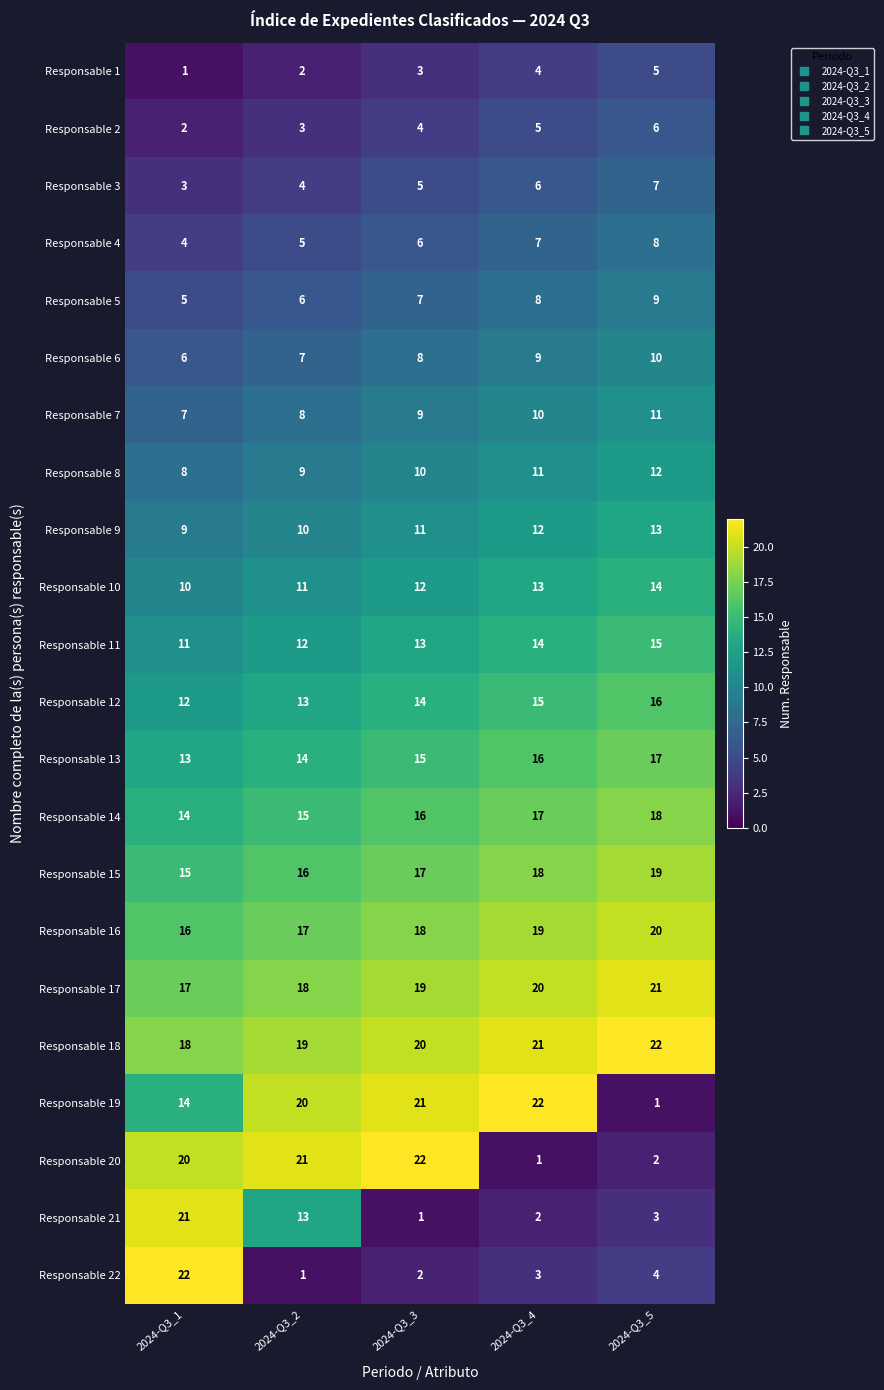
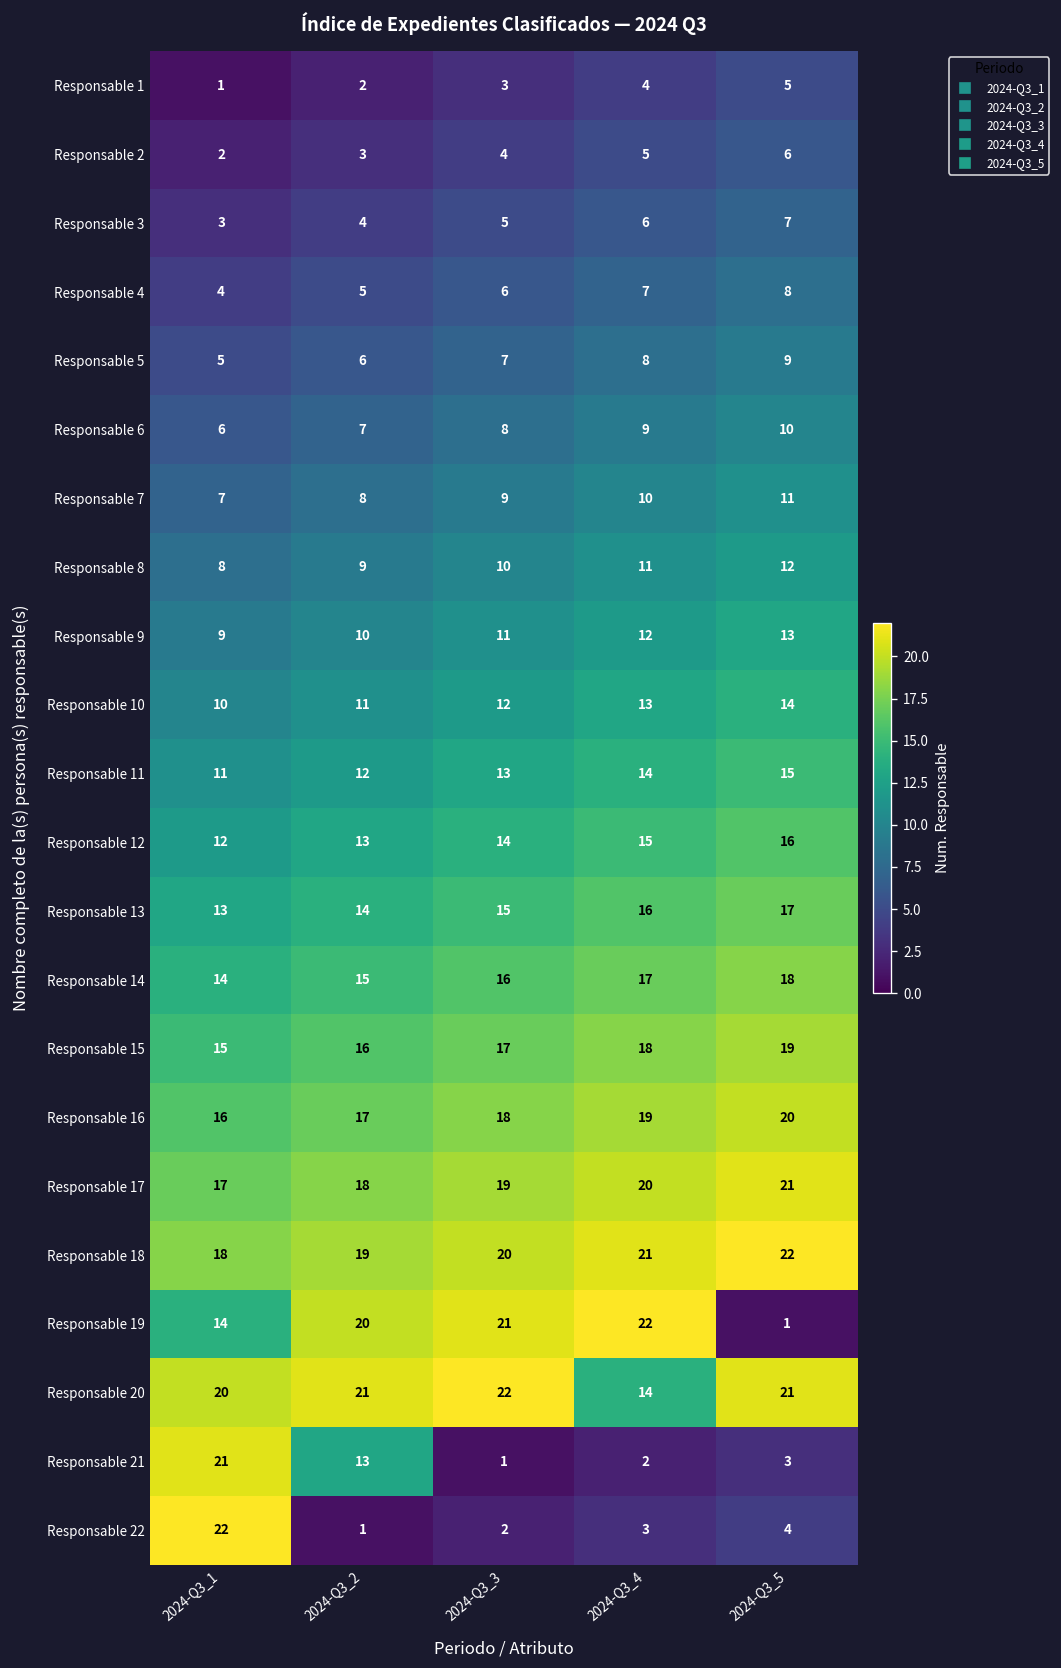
  {
    "Responsable 1": {
      "2024-Q3_1": 1,
      "2024-Q3_2": 2,
      "2024-Q3_3": 3,
      "2024-Q3_4": 4,
      "2024-Q3_5": 5
    },
    "Responsable 2": {
      "2024-Q3_1": 2,
      "2024-Q3_2": 3,
      "2024-Q3_3": 4,
      "2024-Q3_4": 5,
      "2024-Q3_5": 6
    },
    "Responsable 3": {
      "2024-Q3_1": 3,
      "2024-Q3_2": 4,
      "2024-Q3_3": 5,
      "2024-Q3_4": 6,
      "2024-Q3_5": 7
    },
    "Responsable 4": {
      "2024-Q3_1": 4,
      "2024-Q3_2": 5,
      "2024-Q3_3": 6,
      "2024-Q3_4": 7,
      "2024-Q3_5": 8
    },
    "Responsable 5": {
      "2024-Q3_1": 5,
      "2024-Q3_2": 6,
      "2024-Q3_3": 7,
      "2024-Q3_4": 8,
      "2024-Q3_5": 9
    },
    "Responsable 6": {
      "2024-Q3_1": 6,
      "2024-Q3_2": 7,
      "2024-Q3_3": 8,
      "2024-Q3_4": 9,
      "2024-Q3_5": 10
    },
    "Responsable 7": {
      "2024-Q3_1": 7,
      "2024-Q3_2": 8,
      "2024-Q3_3": 9,
      "2024-Q3_4": 10,
      "2024-Q3_5": 11
    },
    "Responsable 8": {
      "2024-Q3_1": 8,
      "2024-Q3_2": 9,
      "2024-Q3_3": 10,
      "2024-Q3_4": 11,
      "2024-Q3_5": 12
    },
    "Responsable 9": {
      "2024-Q3_1": 9,
      "2024-Q3_2": 10,
      "2024-Q3_3": 11,
      "2024-Q3_4": 12,
      "2024-Q3_5": 13
    },
    "Responsable 10": {
      "2024-Q3_1": 10,
      "2024-Q3_2": 11,
      "2024-Q3_3": 12,
      "2024-Q3_4": 13,
      "2024-Q3_5": 14
    },
    "Responsable 11": {
      "2024-Q3_1": 11,
      "2024-Q3_2": 12,
      "2024-Q3_3": 13,
      "2024-Q3_4": 14,
      "2024-Q3_5": 15
    },
    "Responsable 12": {
      "2024-Q3_1": 12,
      "2024-Q3_2": 13,
      "2024-Q3_3": 14,
      "2024-Q3_4": 15,
      "2024-Q3_5": 16
    },
    "Responsable 13": {
      "2024-Q3_1": 13,
      "2024-Q3_2": 14,
      "2024-Q3_3": 15,
      "2024-Q3_4": 16,
      "2024-Q3_5": 17
    },
    "Responsable 14": {
      "2024-Q3_1": 14,
      "2024-Q3_2": 15,
      "2024-Q3_3": 16,
      "2024-Q3_4": 17,
      "2024-Q3_5": 18
    },
    "Responsable 15": {
      "2024-Q3_1": 15,
      "2024-Q3_2": 16,
      "2024-Q3_3": 17,
      "2024-Q3_4": 18,
      "2024-Q3_5": 19
    },
    "Responsable 16": {
      "2024-Q3_1": 16,
      "2024-Q3_2": 17,
      "2024-Q3_3": 18,
      "2024-Q3_4": 19,
      "2024-Q3_5": 20
    },
    "Responsable 17": {
      "2024-Q3_1": 17,
      "2024-Q3_2": 18,
      "2024-Q3_3": 19,
      "2024-Q3_4": 20,
      "2024-Q3_5": 21
    },
    "Responsable 18": {
      "2024-Q3_1": 18,
      "2024-Q3_2": 19,
      "2024-Q3_3": 20,
      "2024-Q3_4": 21,
      "2024-Q3_5": 22
    },
    "Responsable 19": {
      "2024-Q3_1": 14,
      "2024-Q3_2": 20,
      "2024-Q3_3": 21,
      "2024-Q3_4": 22,
      "2024-Q3_5": 1
    },
    "Responsable 20": {
      "2024-Q3_1": 20,
      "2024-Q3_2": 21,
      "2024-Q3_3": 22,
-     "2024-Q3_4": 1,
-     "2024-Q3_5": 2
+     "2024-Q3_4": 14,
+     "2024-Q3_5": 21
    },
    "Responsable 21": {
      "2024-Q3_1": 21,
      "2024-Q3_2": 13,
      "2024-Q3_3": 1,
      "2024-Q3_4": 2,
      "2024-Q3_5": 3
    },
    "Responsable 22": {
      "2024-Q3_1": 22,
      "2024-Q3_2": 1,
      "2024-Q3_3": 2,
      "2024-Q3_4": 3,
      "2024-Q3_5": 4
    }
  }
